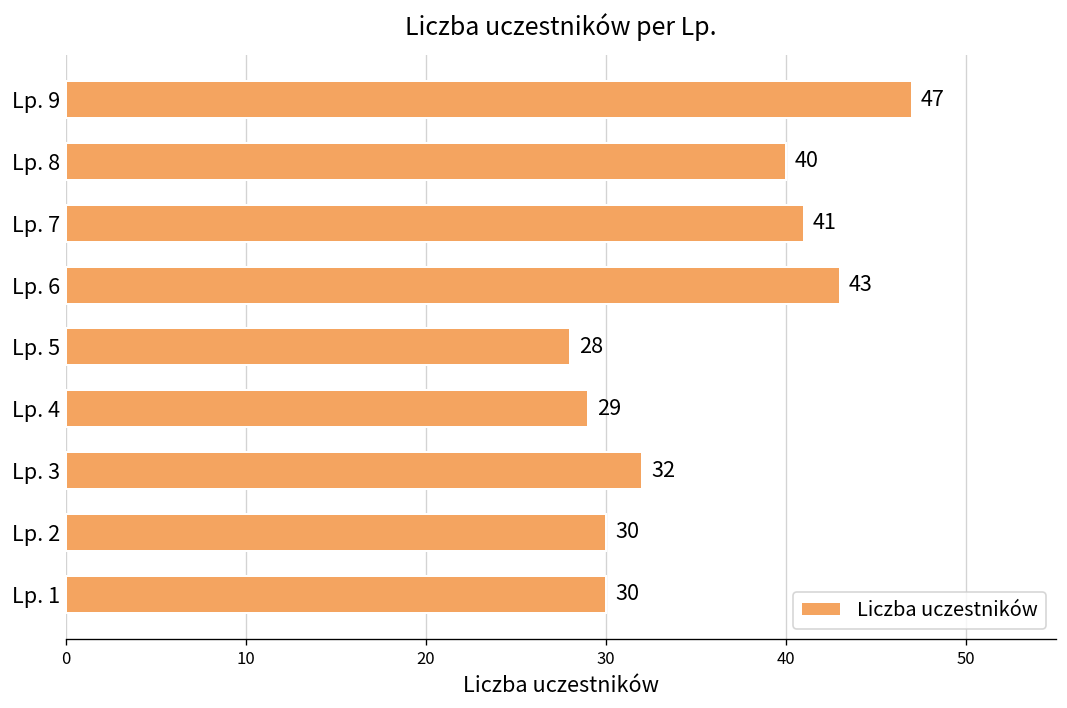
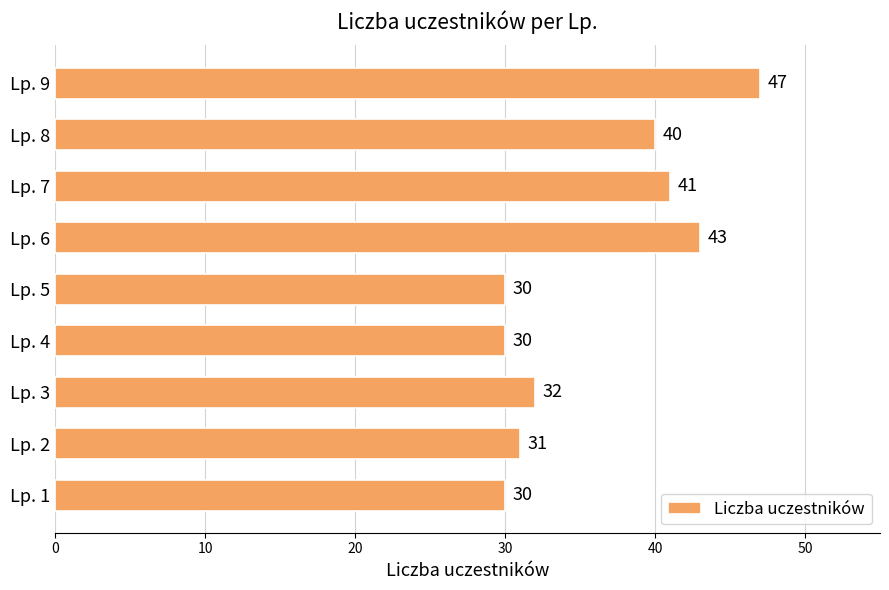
  {
    "Lp. 9": 47,
    "Lp. 8": 40,
    "Lp. 7": 41,
    "Lp. 6": 43,
-   "Lp. 5": 28,
-   "Lp. 4": 29,
+   "Lp. 5": 30,
+   "Lp. 4": 30,
    "Lp. 3": 32,
-   "Lp. 2": 30,
+   "Lp. 2": 31,
    "Lp. 1": 30
  }
